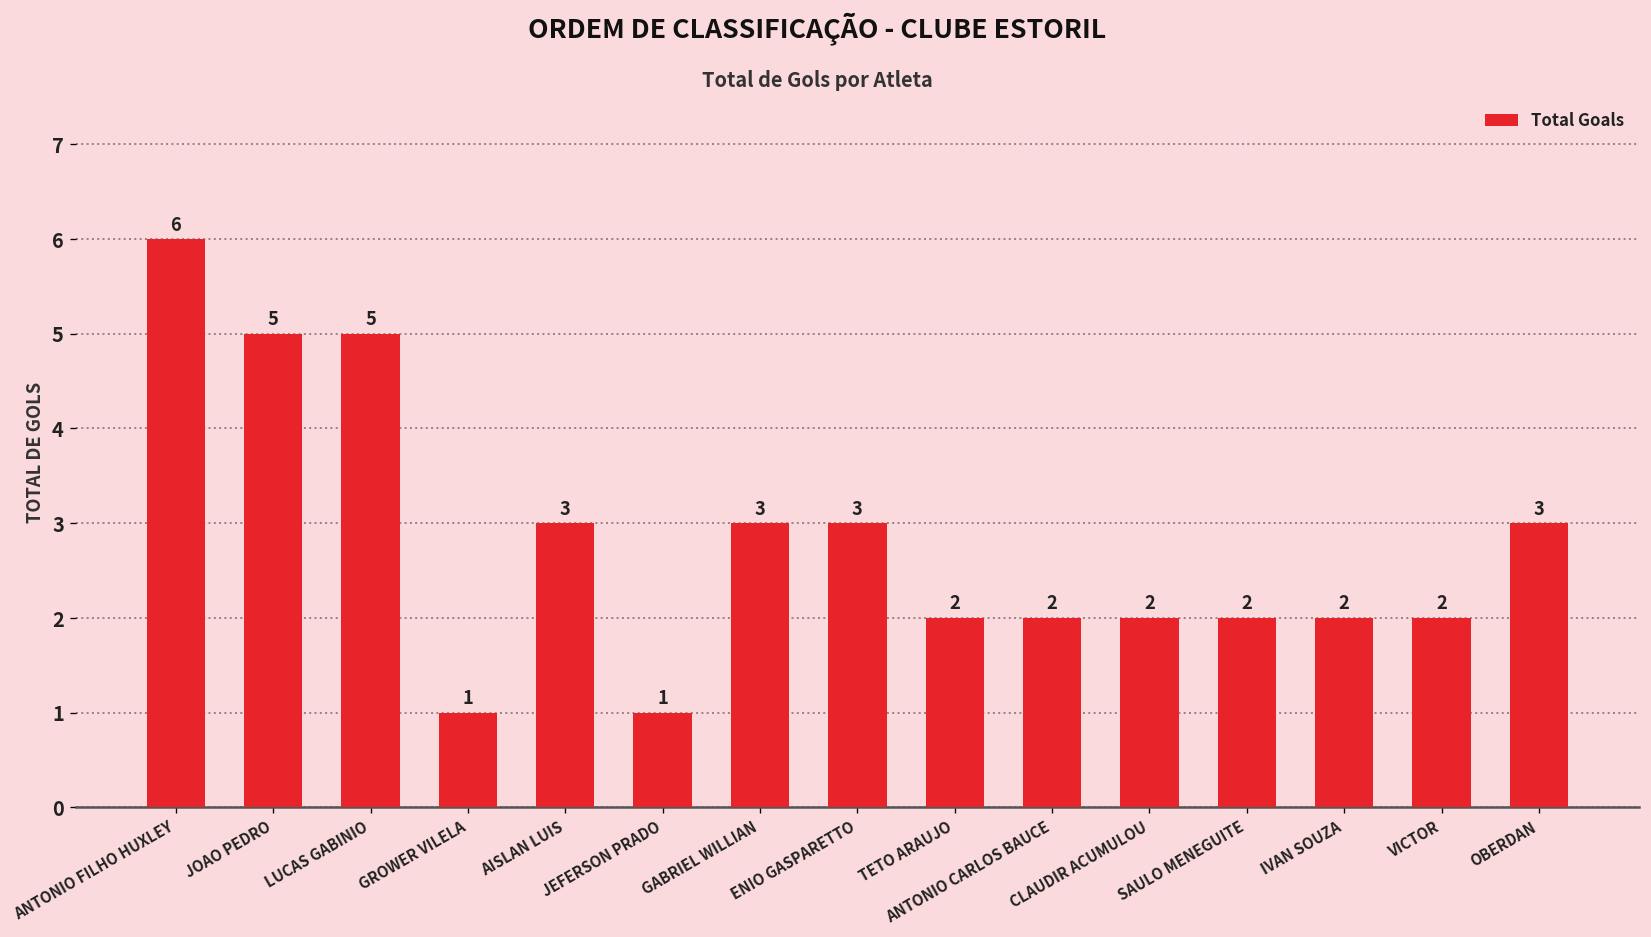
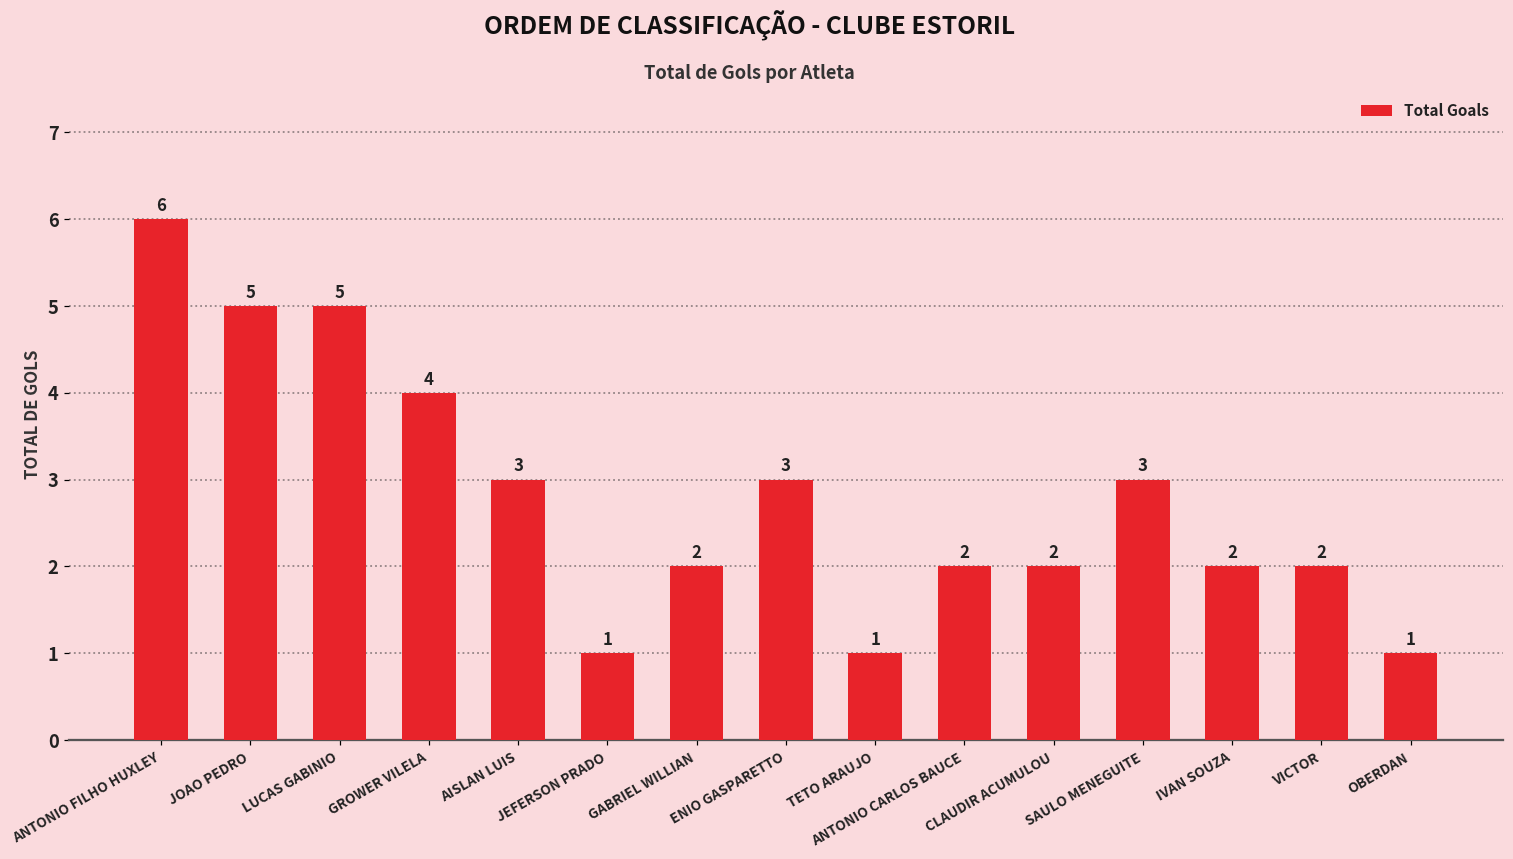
  {
    "ANTONIO FILHO HUXLEY": 6,
    "JOAO PEDRO": 5,
    "LUCAS GABINIO": 5,
-   "GROWER VILELA": 1,
+   "GROWER VILELA": 4,
    "AISLAN LUIS": 3,
    "JEFERSON PRADO": 1,
-   "GABRIEL WILLIAN": 3,
+   "GABRIEL WILLIAN": 2,
    "ENIO GASPARETTO": 3,
-   "TETO ARAUJO": 2,
+   "TETO ARAUJO": 1,
    "ANTONIO CARLOS BAUCE": 2,
    "CLAUDIR ACUMULOU": 2,
-   "SAULO MENEGUITE": 2,
+   "SAULO MENEGUITE": 3,
    "IVAN SOUZA": 2,
    "VICTOR": 2,
-   "OBERDAN": 3
+   "OBERDAN": 1
  }
